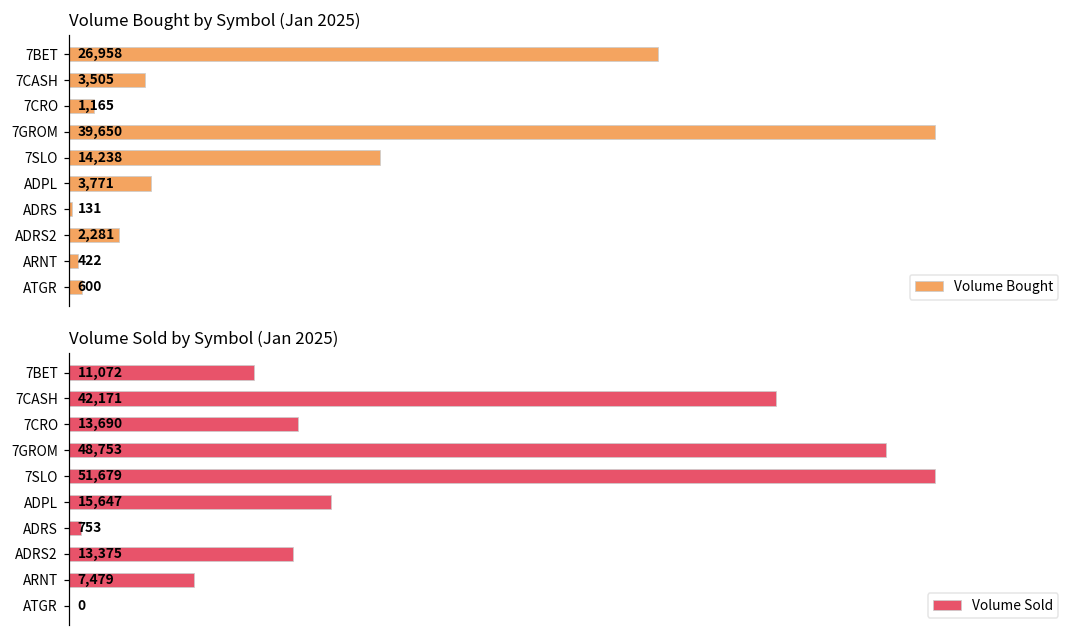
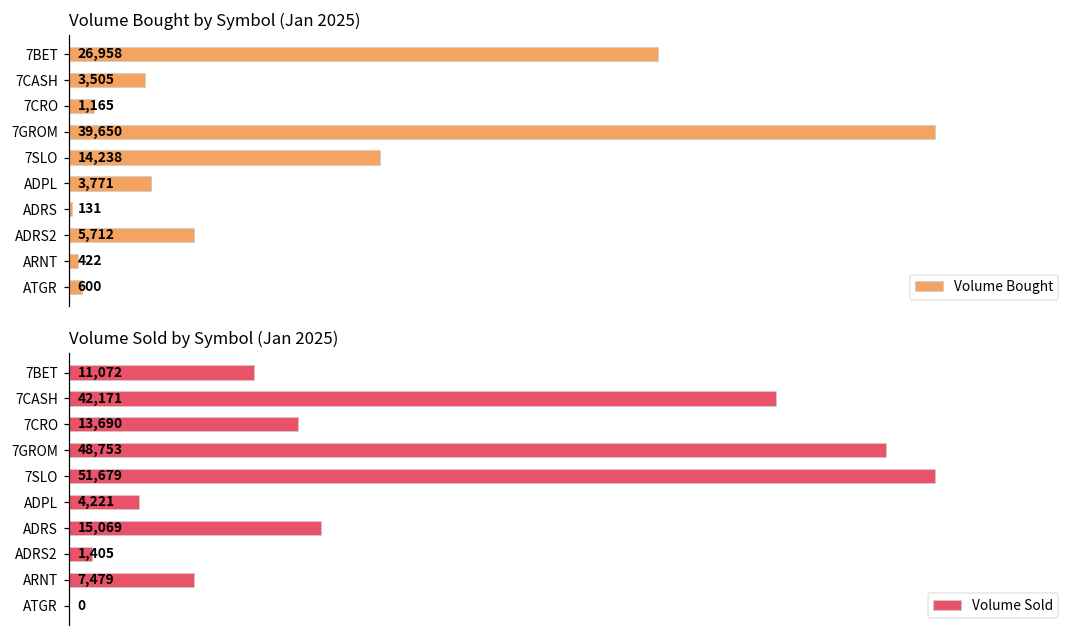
  {
    "Volume Bought by Symbol (Jan 2025)": {
      "7BET": "26,958",
      "7CASH": "3,505",
      "7CRO": "1,165",
      "7GROM": "39,650",
      "7SLO": "14,238",
      "ADPL": "3,771",
      "ADRS": "131",
-     "ADRS2": "2,281",
+     "ADRS2": "5,712",
      "ARNT": "422",
      "ATGR": "600"
    },
    "Volume Sold by Symbol (Jan 2025)": {
      "7BET": "11,072",
      "7CASH": "42,171",
      "7CRO": "13,690",
      "7GROM": "48,753",
      "7SLO": "51,679",
-     "ADPL": "15,647",
-     "ADRS": "753",
-     "ADRS2": "13,375",
+     "ADPL": "4,221",
+     "ADRS": "15,069",
+     "ADRS2": "1,405",
      "ARNT": "7,479",
      "ATGR": "0"
    }
  }
